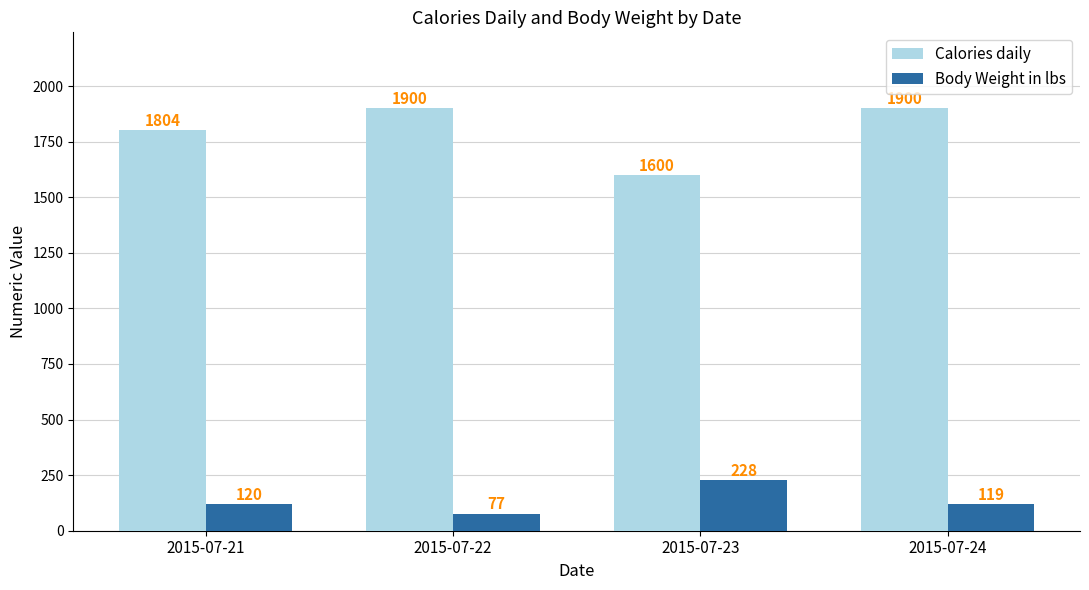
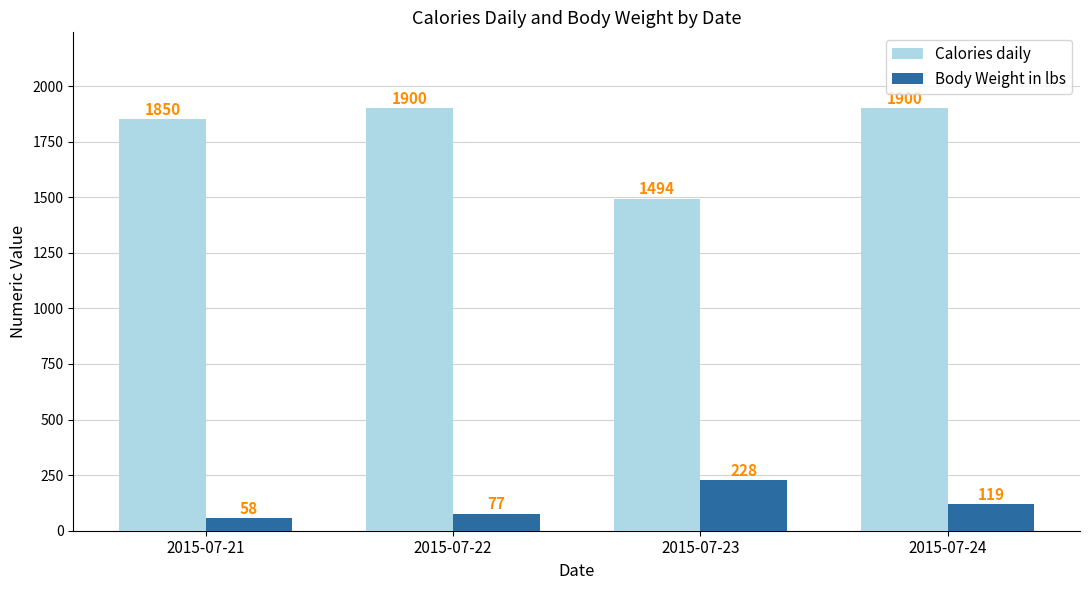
  {
    "Calories daily": {
-     "2015-07-21": 1804,
+     "2015-07-21": 1850,
      "2015-07-22": 1900,
-     "2015-07-23": 1600
+     "2015-07-23": 1494
    },
    "Body Weight in lbs": {
-     "2015-07-21": 120,
+     "2015-07-21": 58,
      "2015-07-22": 77,
      "2015-07-23": 228,
      "2015-07-24": 119
    }
  }
